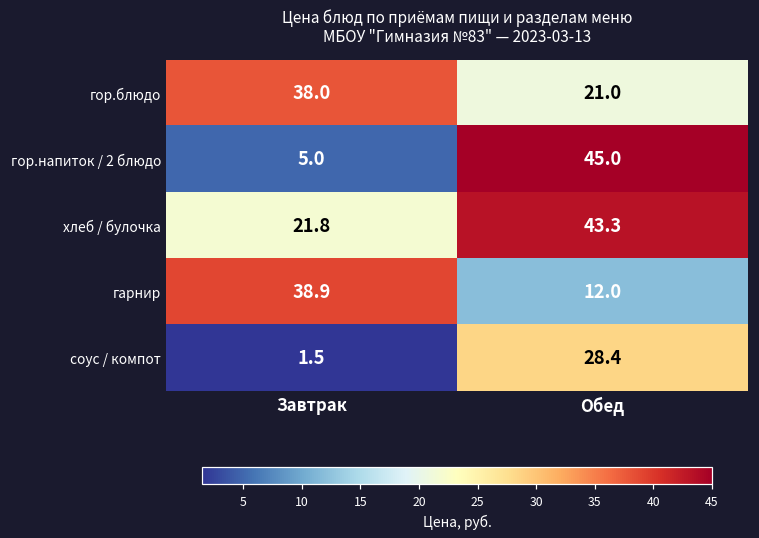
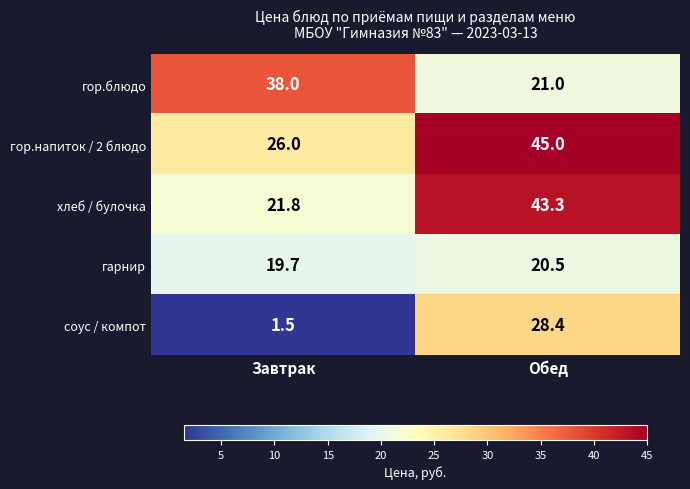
  {
    "гор.блюдо": {
      "Завтрак": 38.0,
      "Обед": 21.0
    },
    "гор.напиток / 2 блюдо": {
-     "Завтрак": 5.0,
+     "Завтрак": 26.0,
      "Обед": 45.0
    },
    "хлеб / булочка": {
      "Завтрак": 21.8,
      "Обед": 43.3
    },
    "гарнир": {
-     "Завтрак": 38.9,
-     "Обед": 12.0
+     "Завтрак": 19.7,
+     "Обед": 20.5
    },
    "соус / компот": {
      "Завтрак": 1.5,
      "Обед": 28.4
    }
  }
